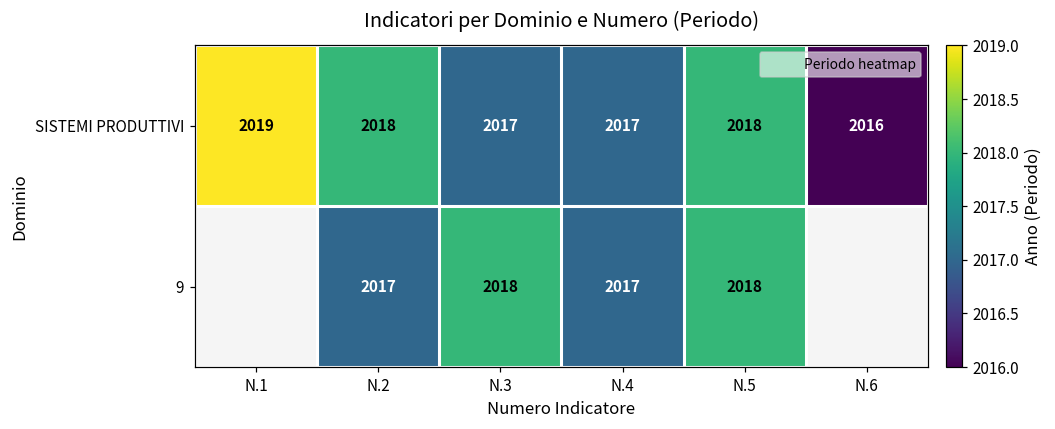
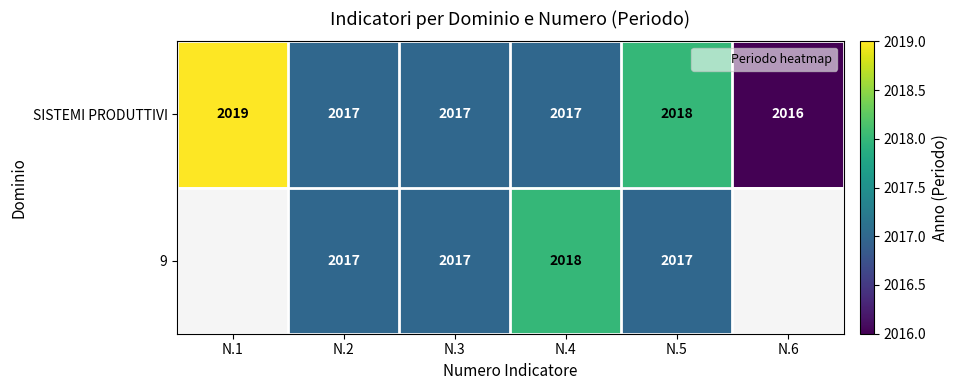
  {
    "SISTEMI PRODUTTIVI": {
      "N.1": 2019,
-     "N.2": 2018,
+     "N.2": 2017,
      "N.3": 2017,
      "N.4": 2017,
      "N.5": 2018,
      "N.6": 2016
    },
    "9": {
      "N.2": 2017,
-     "N.3": 2018,
-     "N.4": 2017,
-     "N.5": 2018
+     "N.3": 2017,
+     "N.4": 2018,
+     "N.5": 2017
    }
  }
